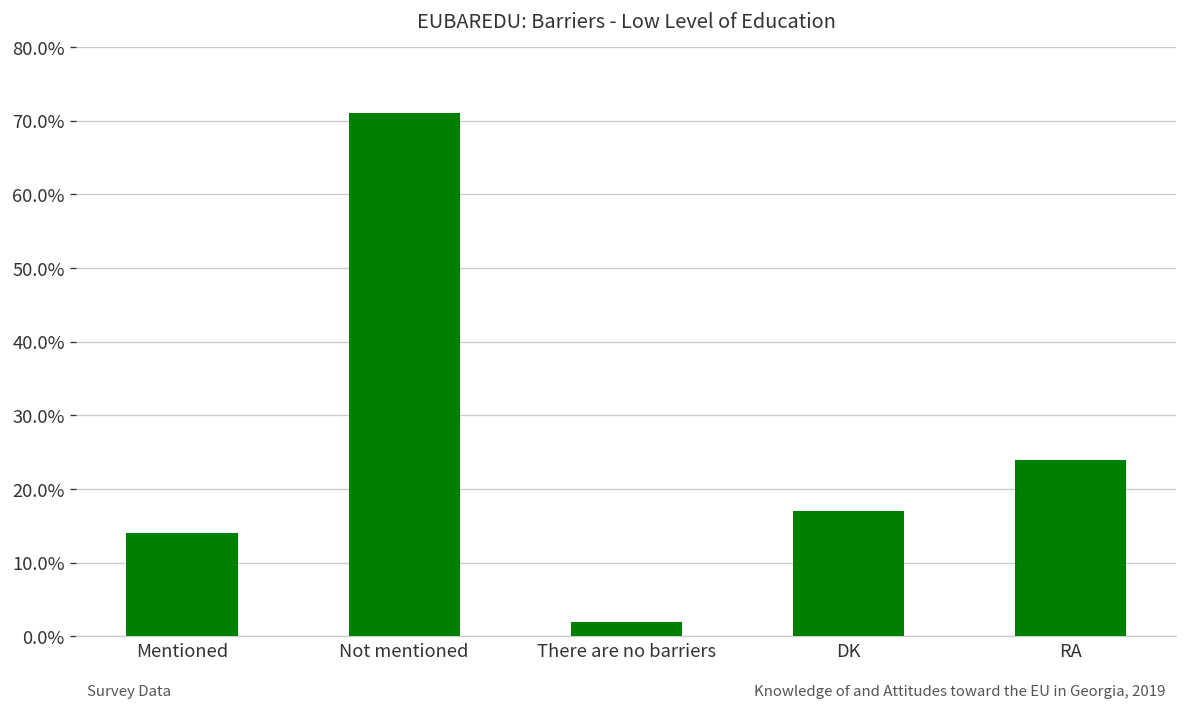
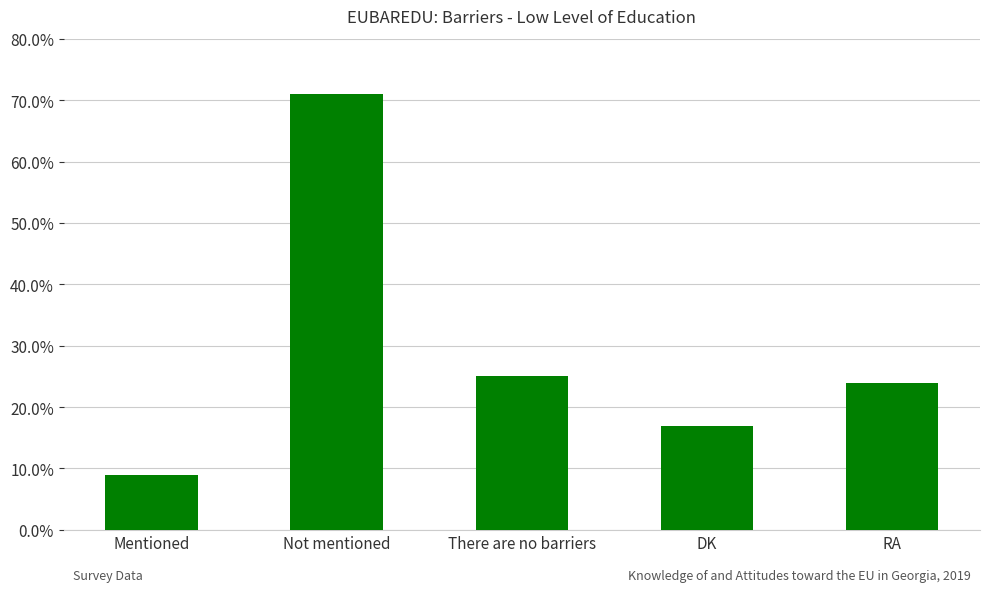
  {
-   "Mentioned": "14%",
+   "Mentioned": "9%",
    "Not mentioned": "71%",
-   "There are no barriers": "2%",
+   "There are no barriers": "25%",
    "DK": "17%",
    "RA": "24%"
  }
